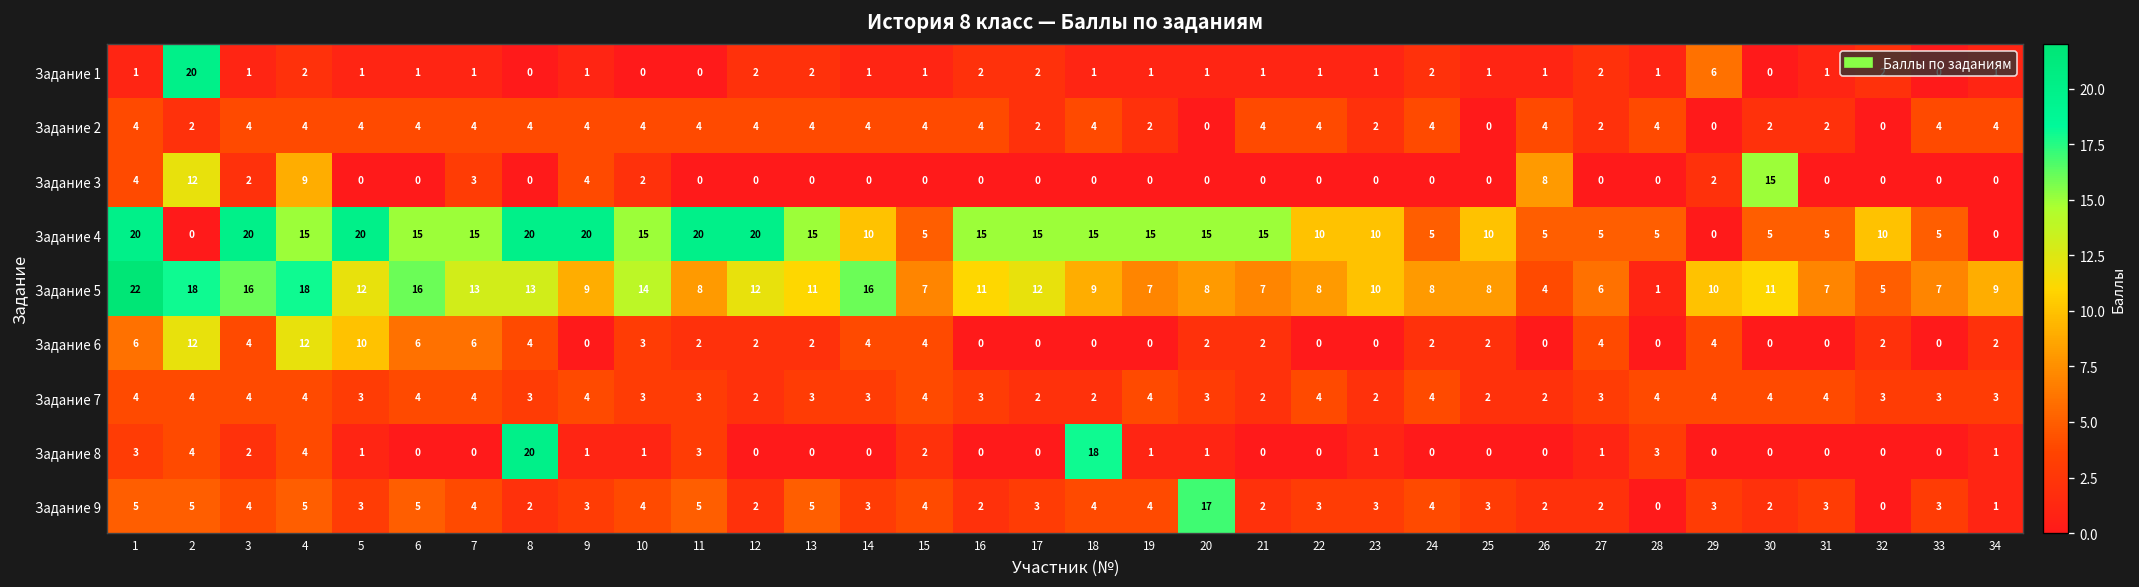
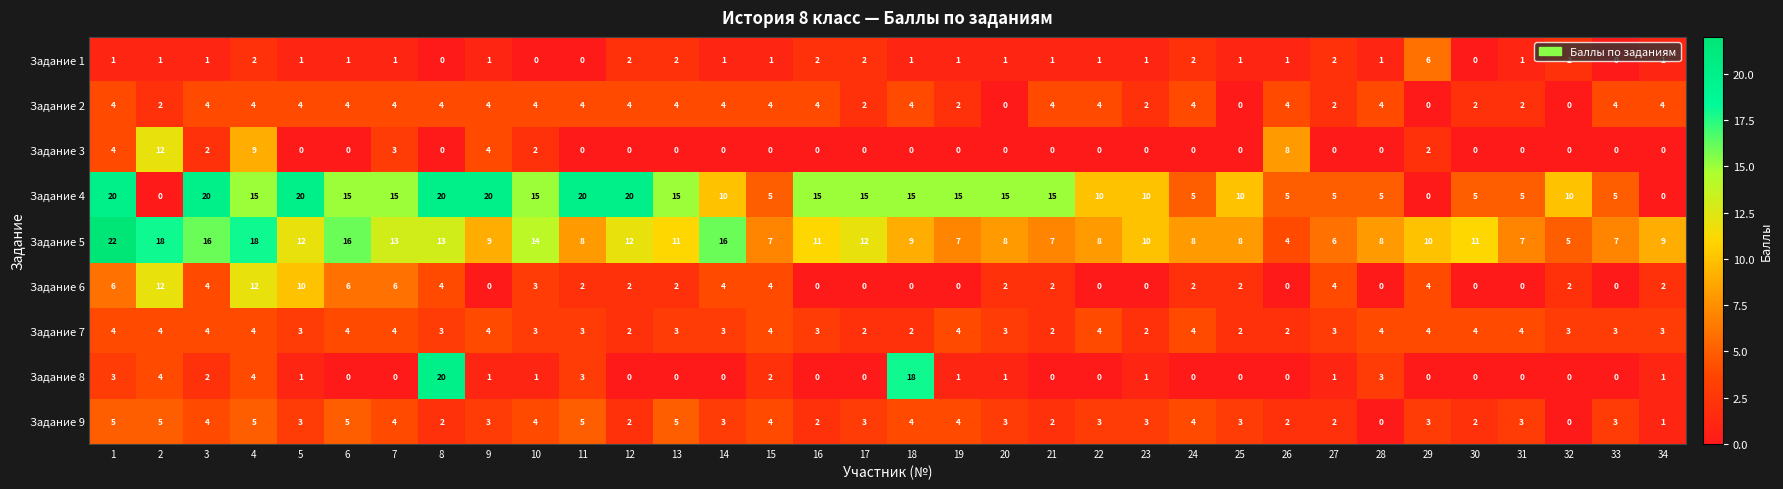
  {
    "Задание 1": {
      "1": 1,
-     "2": 20,
+     "2": 1,
      "3": 1,
      "4": 2,
      "5": 1,
      "6": 1,
      "7": 1,
      "8": 0,
      "9": 1,
      "10": 0,
      "11": 0,
      "12": 2,
      "13": 2,
      "14": 1,
      "15": 1,
      "16": 2,
      "17": 2,
      "18": 1,
      "19": 1,
      "20": 1,
      "21": 1,
      "22": 1,
      "23": 1,
      "24": 2,
      "25": 1,
      "26": 1,
      "27": 2,
      "28": 1,
      "29": 6,
      "30": 0,
      "31": 1
    },
    "Задание 3": {
      "1": 4,
      "2": 12,
      "3": 2,
      "4": 9,
      "5": 0,
      "6": 0,
      "7": 3,
      "8": 0,
      "9": 4,
      "10": 2,
      "11": 0,
      "12": 0,
      "13": 0,
      "14": 0,
      "15": 0,
      "16": 0,
      "17": 0,
      "18": 0,
      "19": 0,
      "20": 0,
      "21": 0,
      "22": 0,
      "23": 0,
      "24": 0,
      "25": 0,
      "26": 8,
      "27": 0,
      "28": 0,
      "29": 2,
-     "30": 15,
+     "30": 0,
      "31": 0,
      "32": 0,
      "33": 0,
      "34": 0
    },
    "Задание 5": {
      "1": 22,
      "2": 18,
      "3": 16,
      "4": 18,
      "5": 12,
      "6": 16,
      "7": 13,
      "8": 13,
      "9": 9,
      "10": 14,
      "11": 8,
      "12": 12,
      "13": 11,
      "14": 16,
      "15": 7,
      "16": 11,
      "17": 12,
      "18": 9,
      "19": 7,
      "20": 8,
      "21": 7,
      "22": 8,
      "23": 10,
      "24": 8,
      "25": 8,
      "26": 4,
      "27": 6,
-     "28": 1,
+     "28": 8,
      "29": 10,
      "30": 11,
      "31": 7,
      "32": 5,
      "33": 7,
      "34": 9
    },
    "Задание 9": {
      "1": 5,
      "2": 5,
      "3": 4,
      "4": 5,
      "5": 3,
      "6": 5,
      "7": 4,
      "8": 2,
      "9": 3,
      "10": 4,
      "11": 5,
      "12": 2,
      "13": 5,
      "14": 3,
      "15": 4,
      "16": 2,
      "17": 3,
      "18": 4,
      "19": 4,
-     "20": 17,
+     "20": 3,
      "21": 2,
      "22": 3,
      "23": 3,
      "24": 4,
      "25": 3,
      "26": 2,
      "27": 2,
      "28": 0,
      "29": 3,
      "30": 2,
      "31": 3,
      "32": 0,
      "33": 3,
      "34": 1
    }
  }
